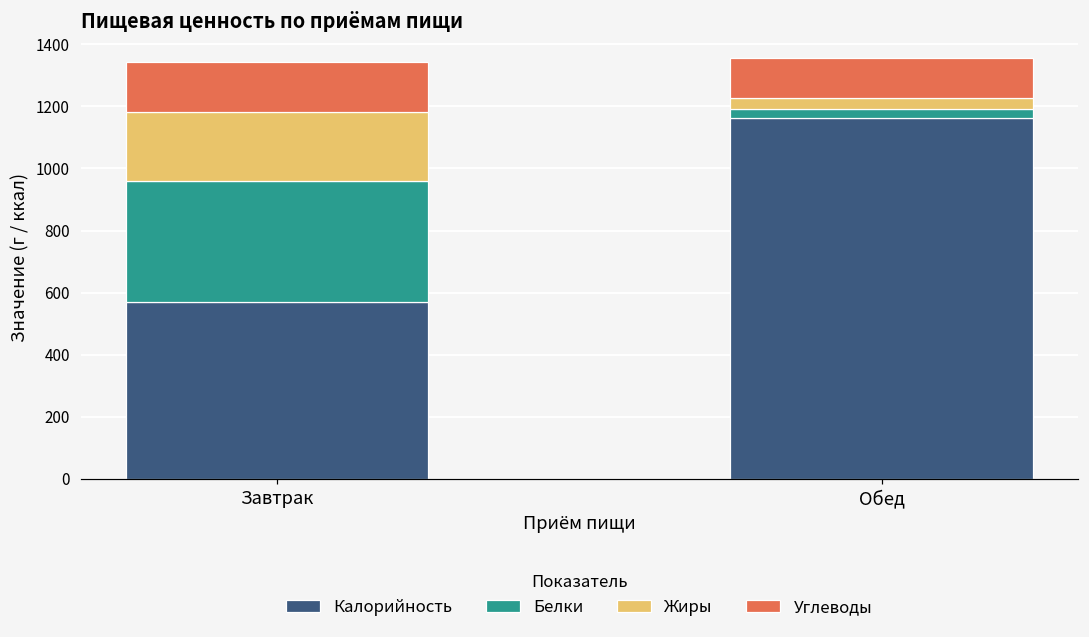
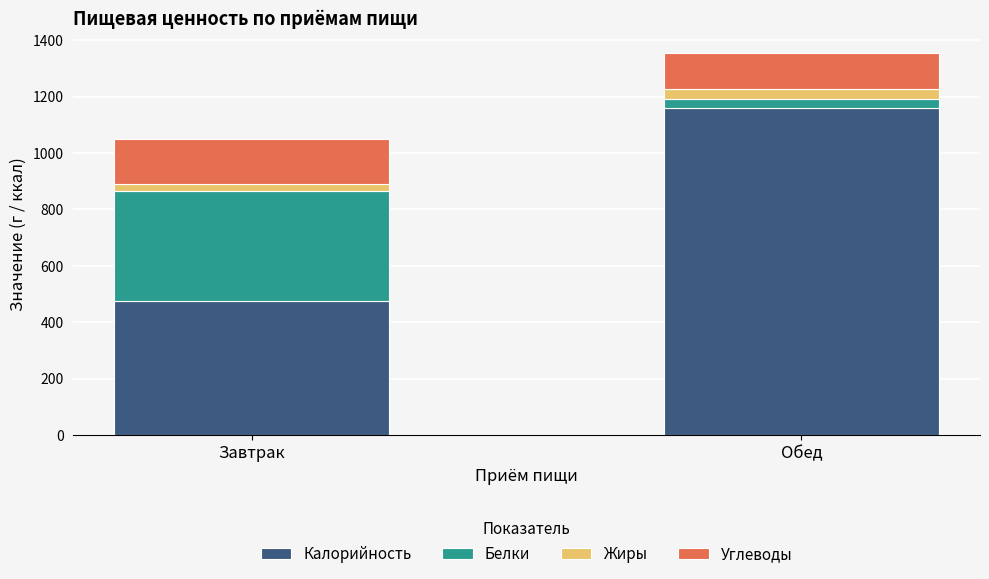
  {
    "Калорийность": {
-     "Завтрак": 570,
+     "Завтрак": 480,
      "Обед": 1160
    },
    "Белки": {
      "Завтрак": 390,
      "Обед": 30
    },
    "Жиры": {
-     "Завтрак": 220,
+     "Завтрак": 30,
      "Обед": 30
    },
    "Углеводы": {
      "Завтрак": 160,
      "Обед": 130
    }
  }
